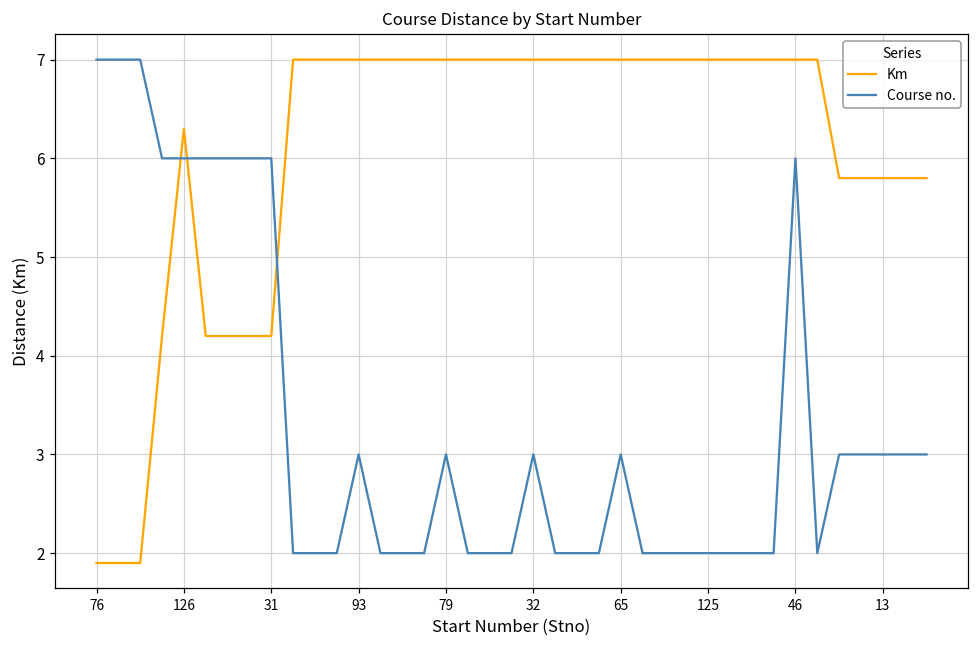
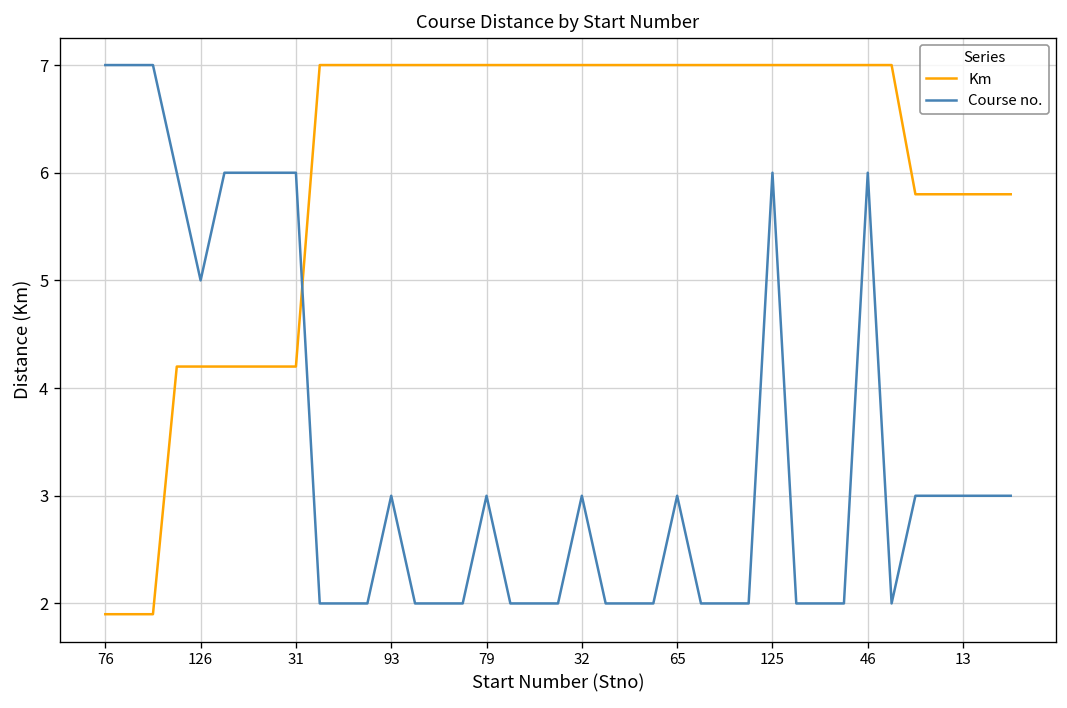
  {
    "Km": {
      "76": 1.9,
-     "126": 6.3,
+     "126": 4.2,
      "93": 7.0,
      "79": 7.0,
      "32": 7.0,
      "65": 7.0,
      "125": 7.0,
      "46": 7.0
    },
    "Course no.": {
      "76": 7,
-     "126": 6,
+     "126": 5,
      "93": 3,
      "79": 3,
      "32": 3,
      "65": 3,
-     "125": 2,
+     "125": 6,
      "46": 6
    }
  }
